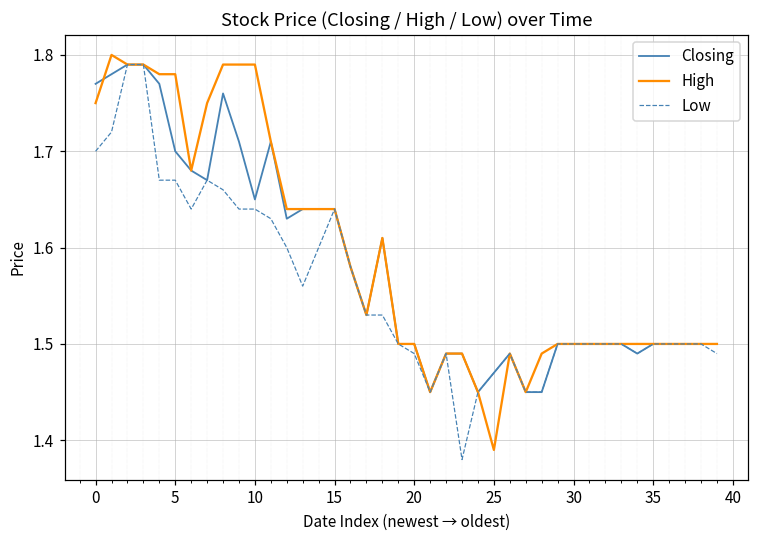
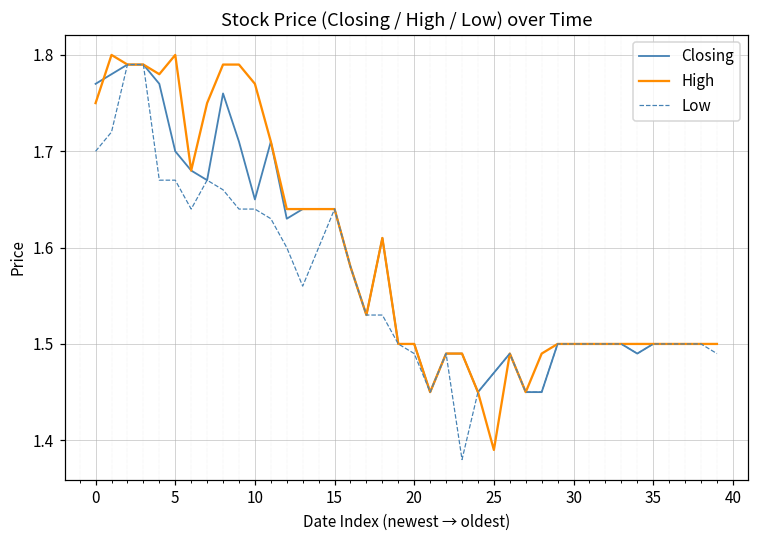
  {
    "High": {
      "0": 1.75,
-     "5": 1.78,
-     "10": 1.79,
+     "5": 1.80,
+     "10": 1.77,
      "25": 1.39
    }
  }
